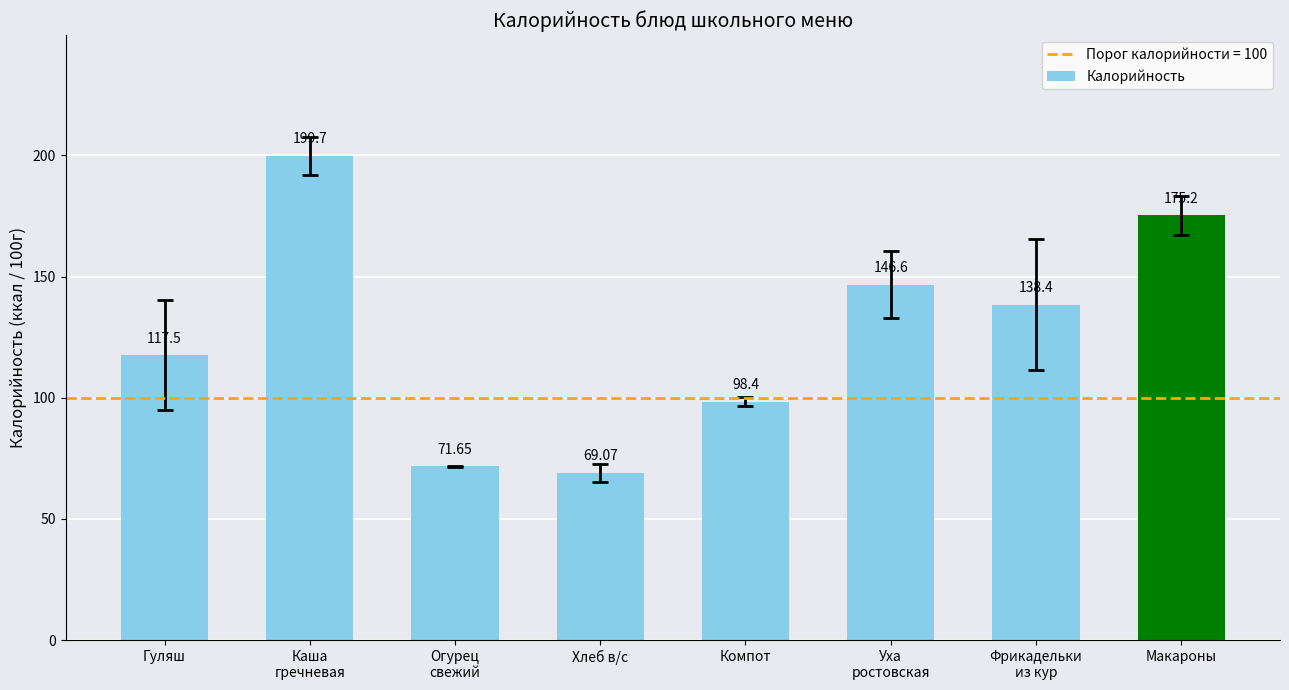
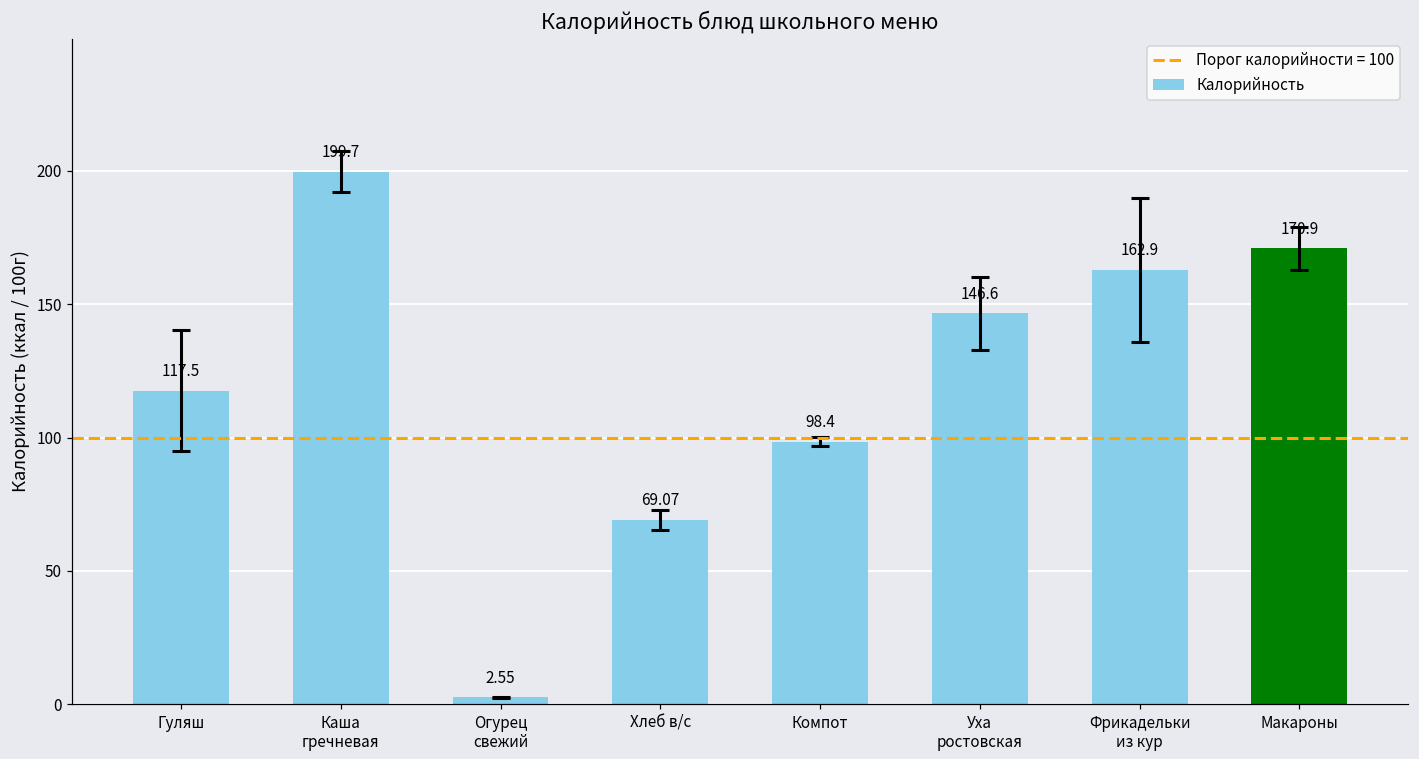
  {
    "Калорийность": {
      "Гуляш": 117.5,
-     "Огурец свежий": 71.65,
+     "Огурец свежий": 2.55,
      "Компот": 98.4,
      "Уха ростовская": 146.6,
-     "Фрикадельки из кур": 138.4,
-     "Макароны": 175.2
+     "Фрикадельки из кур": 162.9,
+     "Макароны": 170.9
    }
  }
